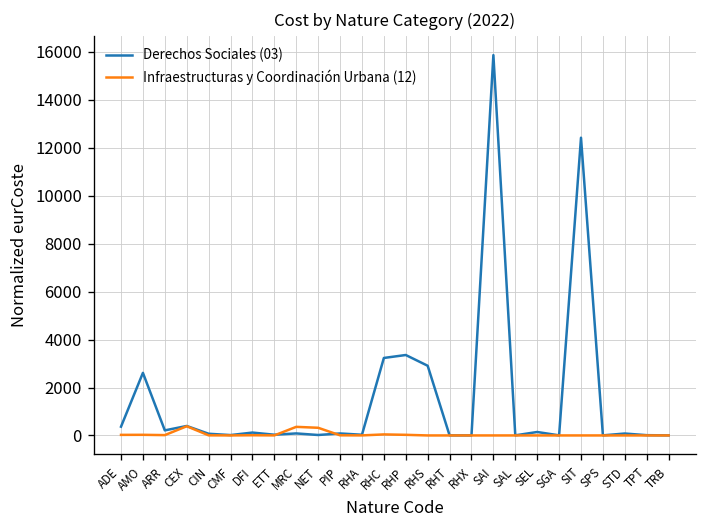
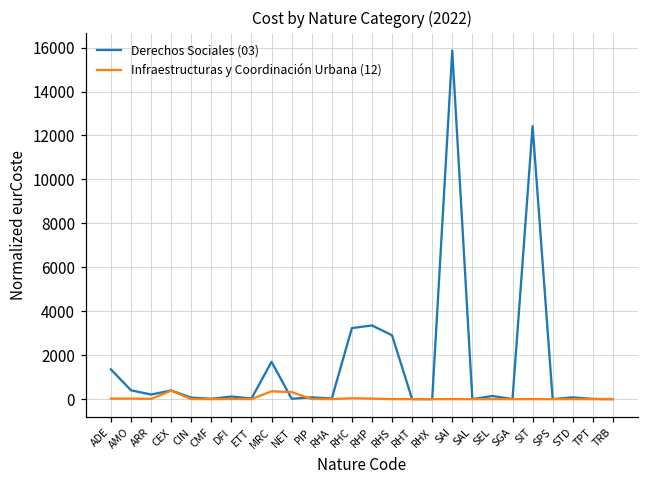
  {
    "Derechos Sociales (03)": {
-     "ADE": 400,
-     "AMO": 2600,
+     "ADE": 1400,
+     "AMO": 400,
      "ARR": 200,
-     "MRC": 100,
+     "MRC": 1700,
      "NET": 0,
      "RHC": 3200,
      "RHP": 3400,
      "RHS": 2900,
      "SAI": 15900,
      "SEL": 100,
      "SIT": 12400
    },
    "Infraestructuras y Coordinación Urbana (12)": {
      "ADE": 0,
      "AMO": 0,
      "ARR": 0,
      "MRC": 400,
      "NET": 300,
      "RHC": 0,
      "RHP": 0,
      "RHS": 0,
      "SAI": 0,
      "SEL": 0,
      "SIT": 0
    }
  }
